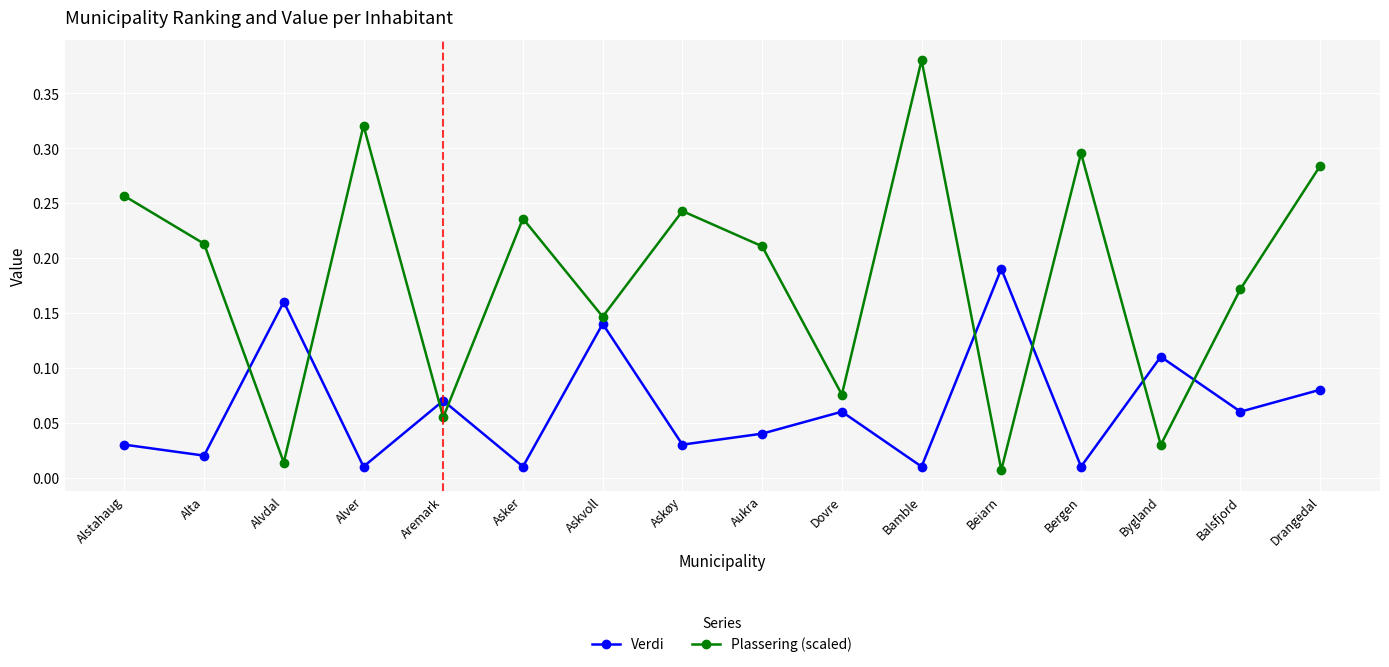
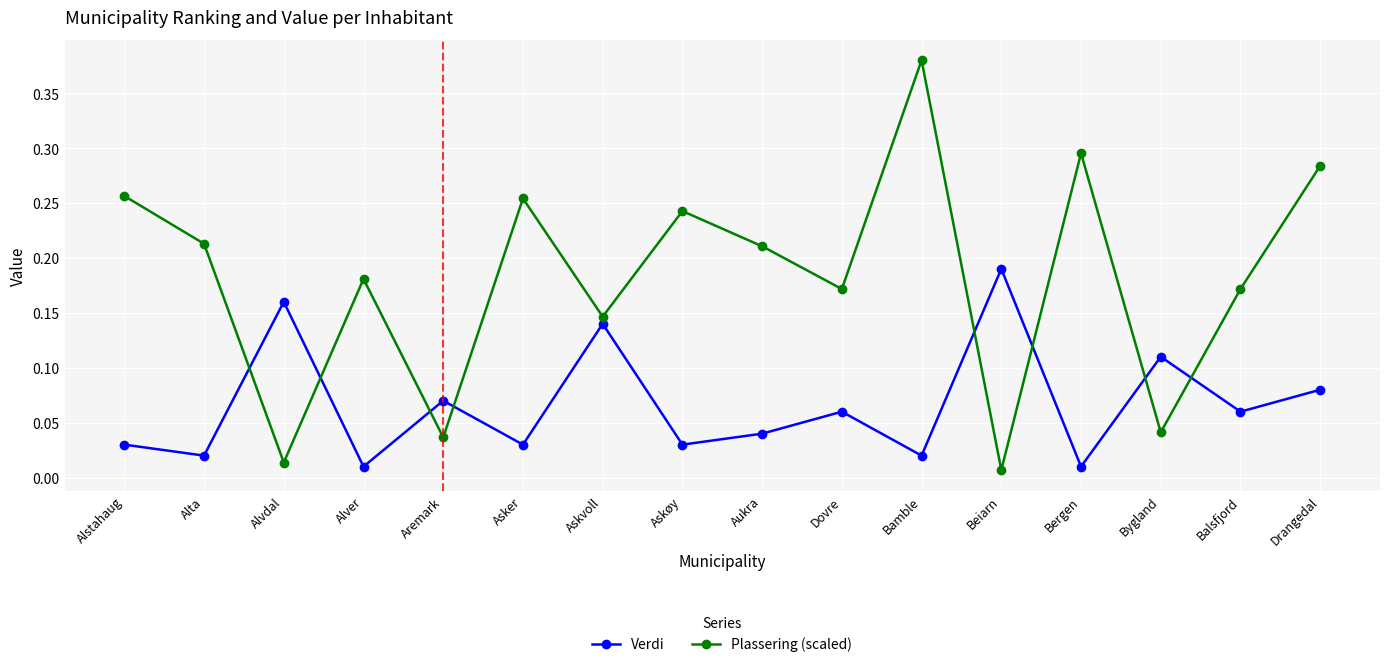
  {
    "Verdi": {
      "Alstahaug": 0.03,
      "Alta": 0.02,
      "Alvdal": 0.16,
      "Alver": 0.01,
      "Aremark": 0.07,
-     "Asker": 0.01,
+     "Asker": 0.03,
      "Askvoll": 0.14,
      "Askøy": 0.03,
      "Aukra": 0.04,
      "Dovre": 0.06,
-     "Bamble": 0.01,
+     "Bamble": 0.02,
      "Beiarn": 0.19,
      "Bergen": 0.01,
      "Bygland": 0.11,
      "Balsfjord": 0.06,
      "Drangedal": 0.08
    },
    "Plassering (scaled)": {
      "Alstahaug": 0.256,
      "Alta": 0.213,
      "Alvdal": 0.014,
-     "Alver": 0.320,
-     "Aremark": 0.055,
-     "Asker": 0.236,
+     "Alver": 0.181,
+     "Aremark": 0.037,
+     "Asker": 0.254,
      "Askvoll": 0.147,
      "Askøy": 0.243,
      "Aukra": 0.211,
-     "Dovre": 0.076,
+     "Dovre": 0.172,
      "Bamble": 0.380,
      "Beiarn": 0.007,
      "Bergen": 0.295,
-     "Bygland": 0.030,
+     "Bygland": 0.041,
      "Balsfjord": 0.172,
      "Drangedal": 0.284
    }
  }
